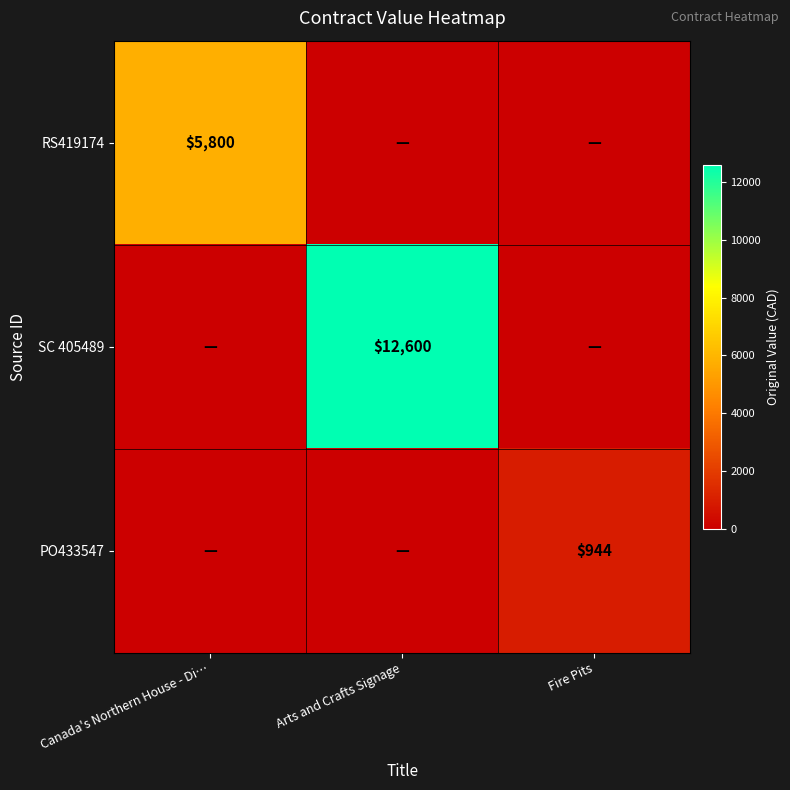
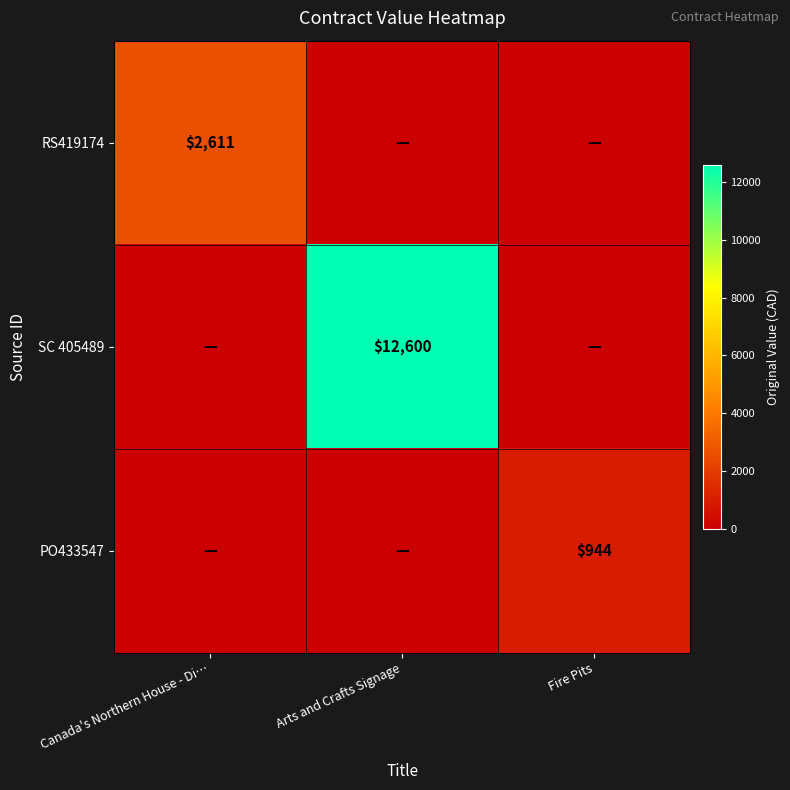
  {
    "RS419174": {
-     "Canada's Northern House - Di…": "$5,800"
+     "Canada's Northern House - Di…": "$2,611"
    },
    "SC 405489": {
      "Arts and Crafts Signage": "$12,600"
    },
    "PO433547": {
      "Fire Pits": "$944"
    }
  }
